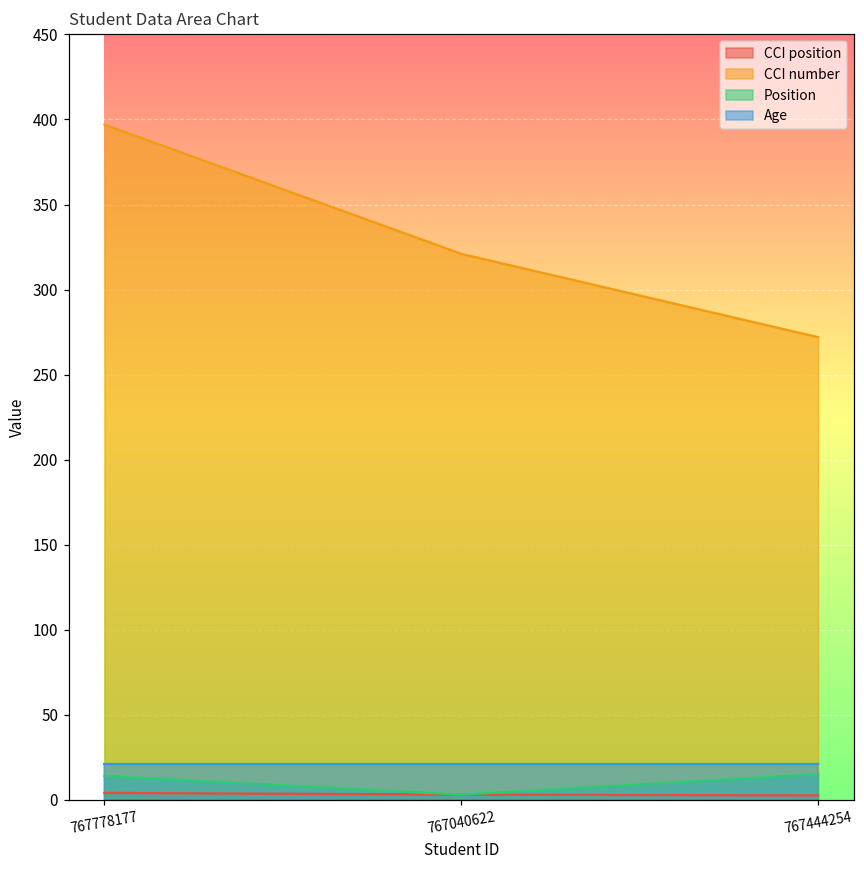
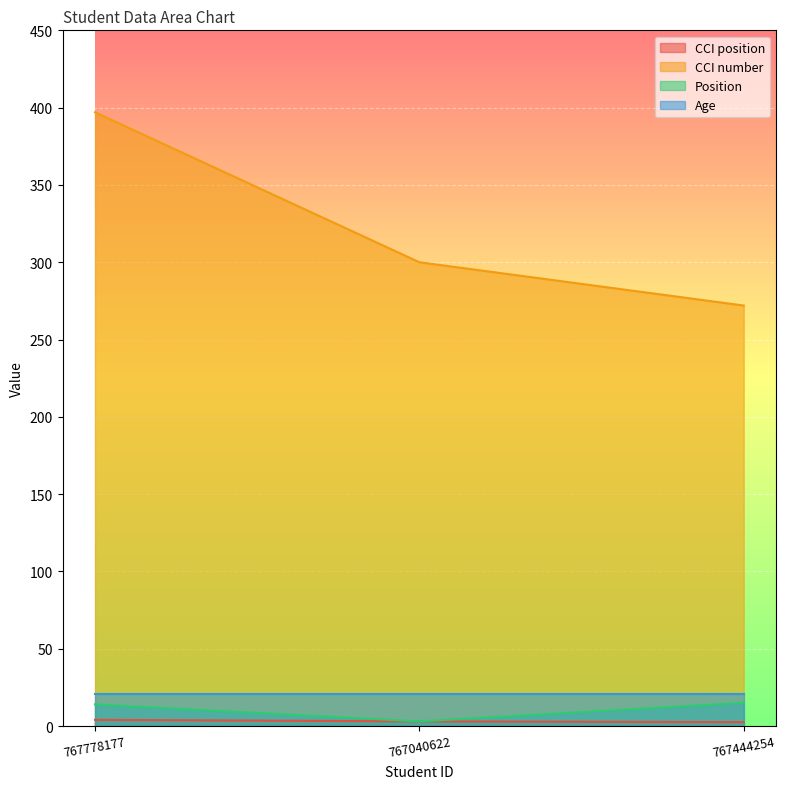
  {
    "CCI position": {
      "767778177": 4,
      "767444254": 3
    },
    "CCI number": {
      "767778177": 397,
-     "767040622": 321,
+     "767040622": 300,
      "767444254": 272
    },
    "Position": {
      "767778177": 14,
      "767444254": 15
    },
    "Age": {
      "767778177": 21,
      "767040622": 21,
      "767444254": 21
    }
  }
